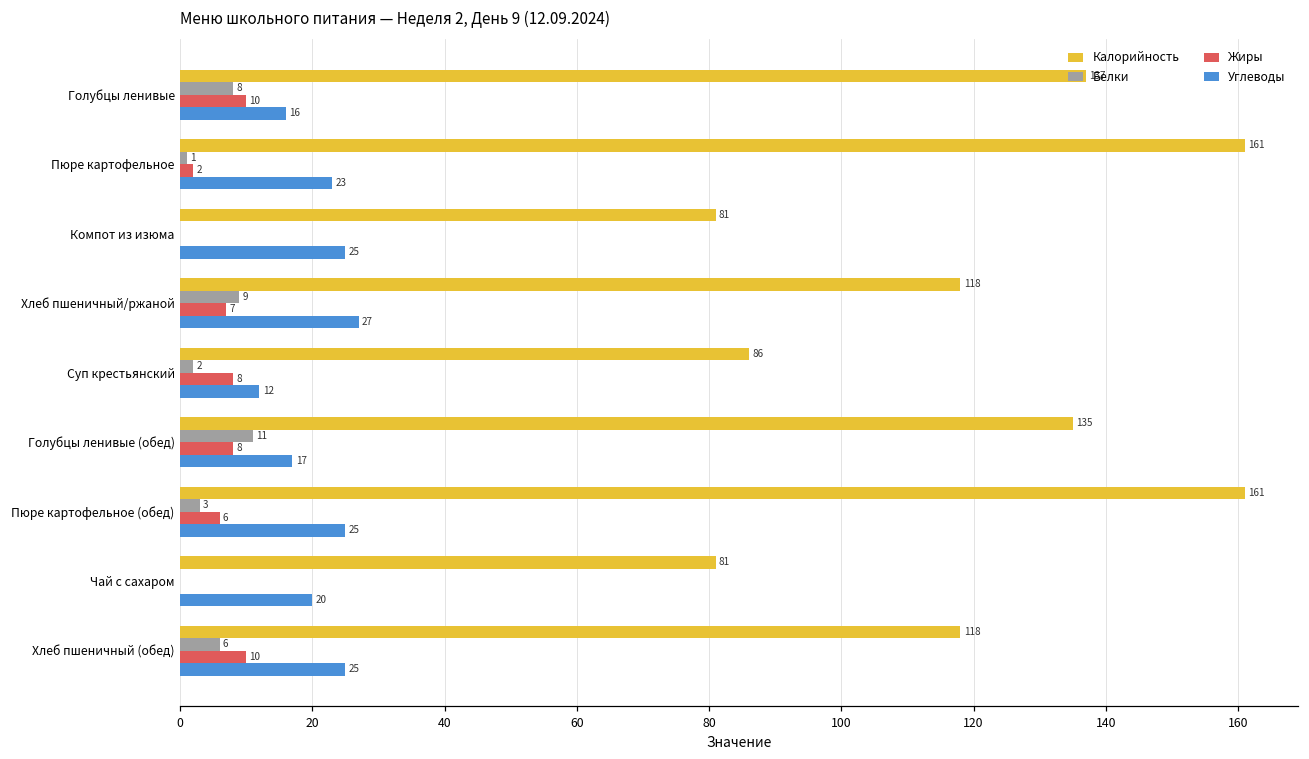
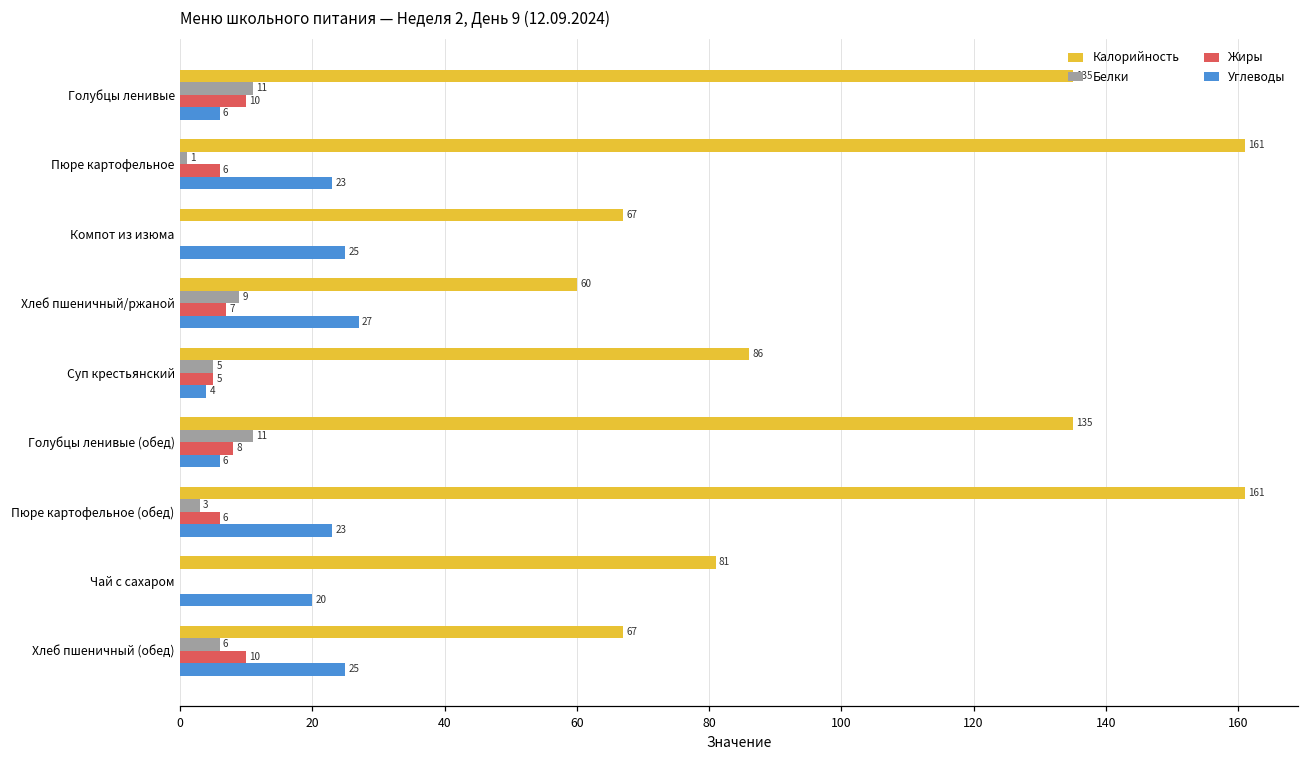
  {
    "Калорийность": {
-     "Голубцы ленивые": 137,
+     "Голубцы ленивые": 135,
      "Пюре картофельное": 161,
-     "Компот из изюма": 81,
-     "Хлеб пшеничный/ржаной": 118,
+     "Компот из изюма": 67,
+     "Хлеб пшеничный/ржаной": 60,
      "Суп крестьянский": 86,
      "Голубцы ленивые (обед)": 135,
      "Пюре картофельное (обед)": 161,
      "Чай с сахаром": 81,
-     "Хлеб пшеничный (обед)": 118
+     "Хлеб пшеничный (обед)": 67
    },
    "Белки": {
-     "Голубцы ленивые": 8,
+     "Голубцы ленивые": 11,
      "Пюре картофельное": 1,
      "Хлеб пшеничный/ржаной": 9,
-     "Суп крестьянский": 2,
+     "Суп крестьянский": 5,
      "Голубцы ленивые (обед)": 11,
      "Пюре картофельное (обед)": 3,
      "Хлеб пшеничный (обед)": 6
    },
    "Жиры": {
      "Голубцы ленивые": 10,
-     "Пюре картофельное": 2,
+     "Пюре картофельное": 6,
      "Хлеб пшеничный/ржаной": 7,
-     "Суп крестьянский": 8,
+     "Суп крестьянский": 5,
      "Голубцы ленивые (обед)": 8,
      "Пюре картофельное (обед)": 6,
      "Хлеб пшеничный (обед)": 10
    },
    "Углеводы": {
-     "Голубцы ленивые": 16,
+     "Голубцы ленивые": 6,
      "Пюре картофельное": 23,
      "Компот из изюма": 25,
      "Хлеб пшеничный/ржаной": 27,
-     "Суп крестьянский": 12,
-     "Голубцы ленивые (обед)": 17,
-     "Пюре картофельное (обед)": 25,
+     "Суп крестьянский": 4,
+     "Голубцы ленивые (обед)": 6,
+     "Пюре картофельное (обед)": 23,
      "Чай с сахаром": 20,
      "Хлеб пшеничный (обед)": 25
    }
  }
